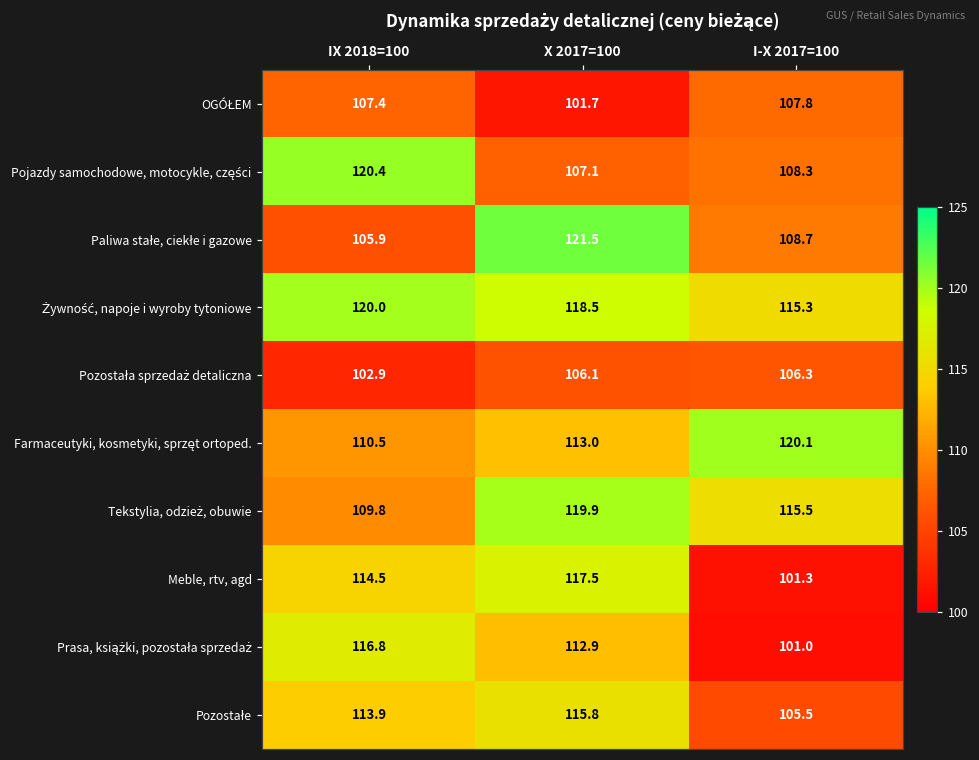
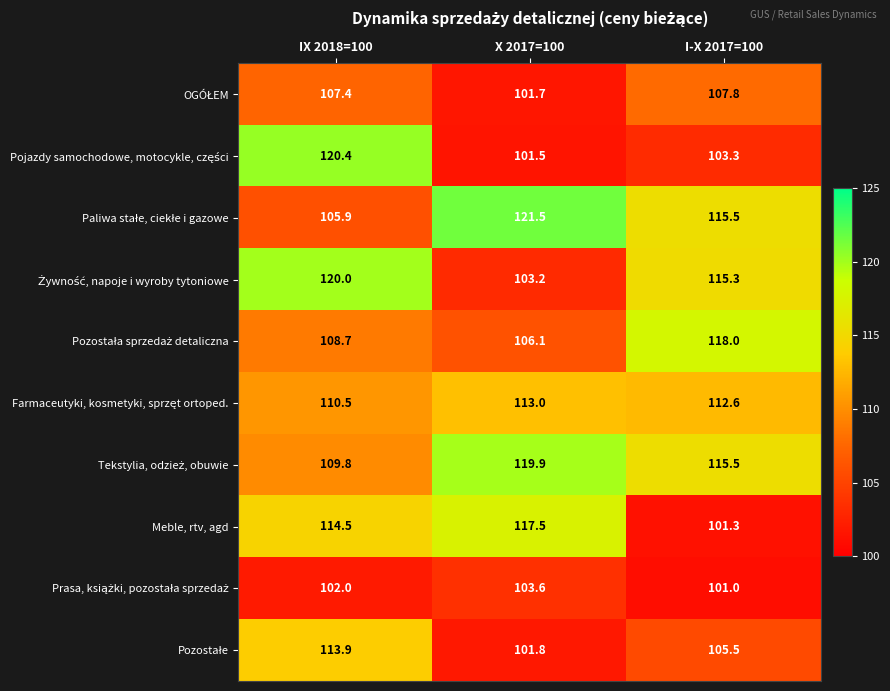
  {
    "OGÓŁEM": {
      "IX 2018=100": 107.4,
      "X 2017=100": 101.7,
      "I-X 2017=100": 107.8
    },
    "Pojazdy samochodowe, motocykle, części": {
      "IX 2018=100": 120.4,
-     "X 2017=100": 107.1,
-     "I-X 2017=100": 108.3
+     "X 2017=100": 101.5,
+     "I-X 2017=100": 103.3
    },
    "Paliwa stałe, ciekłe i gazowe": {
      "IX 2018=100": 105.9,
      "X 2017=100": 121.5,
-     "I-X 2017=100": 108.7
+     "I-X 2017=100": 115.5
    },
    "Żywność, napoje i wyroby tytoniowe": {
      "IX 2018=100": 120.0,
-     "X 2017=100": 118.5,
+     "X 2017=100": 103.2,
      "I-X 2017=100": 115.3
    },
    "Pozostała sprzedaż detaliczna": {
-     "IX 2018=100": 102.9,
+     "IX 2018=100": 108.7,
      "X 2017=100": 106.1,
-     "I-X 2017=100": 106.3
+     "I-X 2017=100": 118.0
    },
    "Farmaceutyki, kosmetyki, sprzęt ortoped.": {
      "IX 2018=100": 110.5,
      "X 2017=100": 113.0,
-     "I-X 2017=100": 120.1
+     "I-X 2017=100": 112.6
    },
    "Tekstylia, odzież, obuwie": {
      "IX 2018=100": 109.8,
      "X 2017=100": 119.9,
      "I-X 2017=100": 115.5
    },
    "Meble, rtv, agd": {
      "IX 2018=100": 114.5,
      "X 2017=100": 117.5,
      "I-X 2017=100": 101.3
    },
    "Prasa, książki, pozostała sprzedaż": {
-     "IX 2018=100": 116.8,
-     "X 2017=100": 112.9,
+     "IX 2018=100": 102.0,
+     "X 2017=100": 103.6,
      "I-X 2017=100": 101.0
    },
    "Pozostałe": {
      "IX 2018=100": 113.9,
-     "X 2017=100": 115.8,
+     "X 2017=100": 101.8,
      "I-X 2017=100": 105.5
    }
  }
